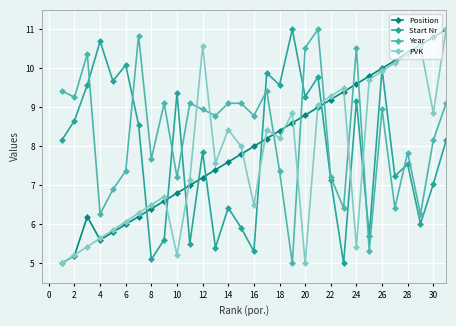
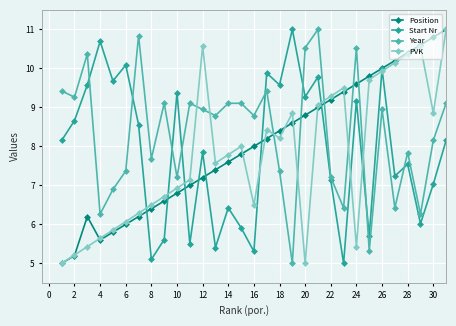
  {
    "PVK": {
      "6": 6.1,
      "8": 6.5,
-     "10": 5.2,
+     "10": 6.9,
      "12": 10.6,
-     "14": 8.4,
+     "14": 7.8,
      "16": 6.5,
      "18": 8.2,
      "20": 5.0,
      "22": 9.3,
      "24": 5.4,
      "30": 8.9
    }
  }
